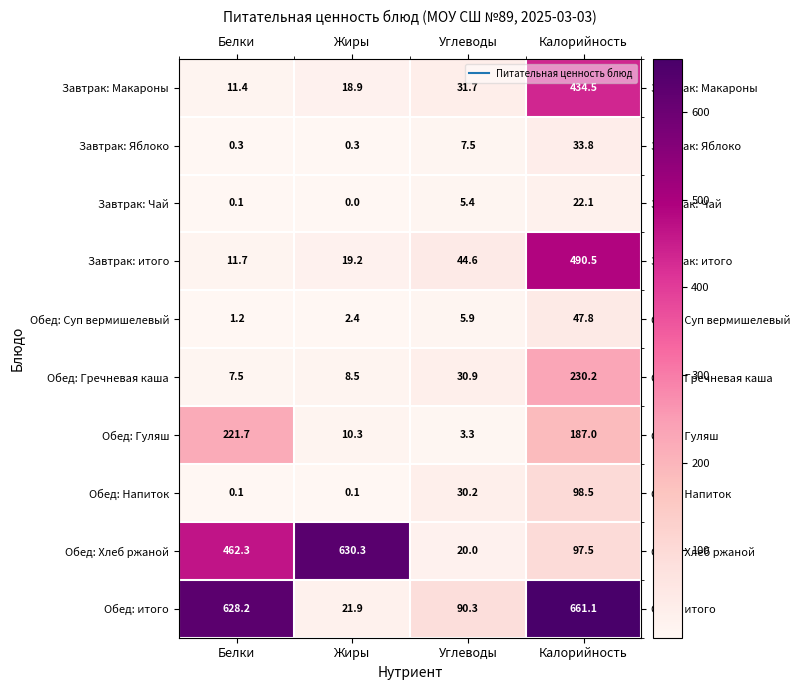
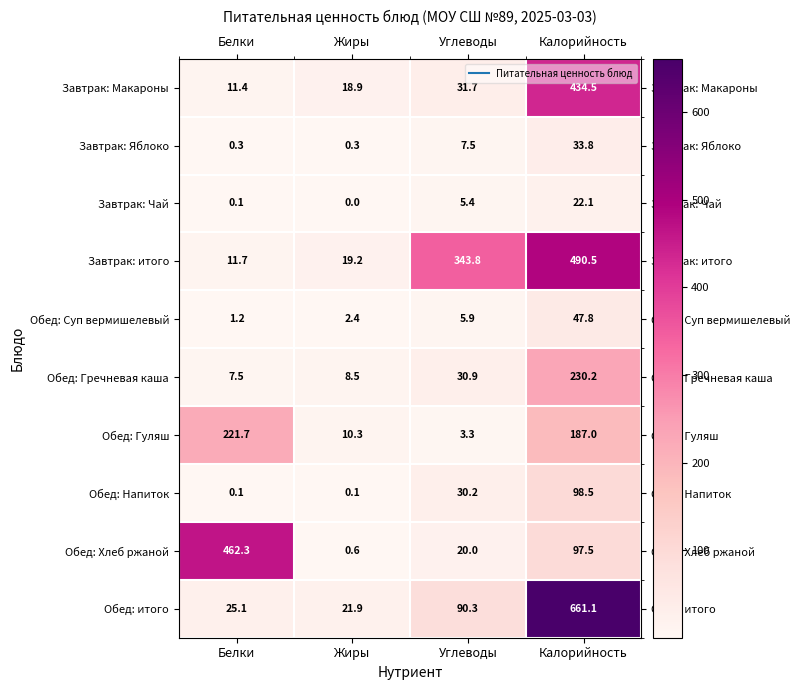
  {
    "Завтрак: Макароны": {
      "Белки": 11.4,
      "Жиры": 18.9,
      "Углеводы": 31.7,
      "Калорийность": 434.5
    },
    "Завтрак: Яблоко": {
      "Белки": 0.3,
      "Жиры": 0.3,
      "Углеводы": 7.5,
      "Калорийность": 33.8
    },
    "Завтрак: Чай": {
      "Белки": 0.1,
      "Жиры": 0.0,
      "Углеводы": 5.4,
      "Калорийность": 22.1
    },
    "Завтрак: итого": {
      "Белки": 11.7,
      "Жиры": 19.2,
-     "Углеводы": 44.6,
+     "Углеводы": 343.8,
      "Калорийность": 490.5
    },
    "Обед: Суп вермишелевый": {
      "Белки": 1.2,
      "Жиры": 2.4,
      "Углеводы": 5.9,
      "Калорийность": 47.8
    },
    "Обед: Гречневая каша": {
      "Белки": 7.5,
      "Жиры": 8.5,
      "Углеводы": 30.9,
      "Калорийность": 230.2
    },
    "Обед: Гуляш": {
      "Белки": 221.7,
      "Жиры": 10.3,
      "Углеводы": 3.3,
      "Калорийность": 187.0
    },
    "Обед: Напиток": {
      "Белки": 0.1,
      "Жиры": 0.1,
      "Углеводы": 30.2,
      "Калорийность": 98.5
    },
    "Обед: Хлеб ржаной": {
      "Белки": 462.3,
-     "Жиры": 630.3,
+     "Жиры": 0.6,
      "Углеводы": 20.0,
      "Калорийность": 97.5
    },
    "Обед: итого": {
-     "Белки": 628.2,
+     "Белки": 25.1,
      "Жиры": 21.9,
      "Углеводы": 90.3,
      "Калорийность": 661.1
    }
  }
